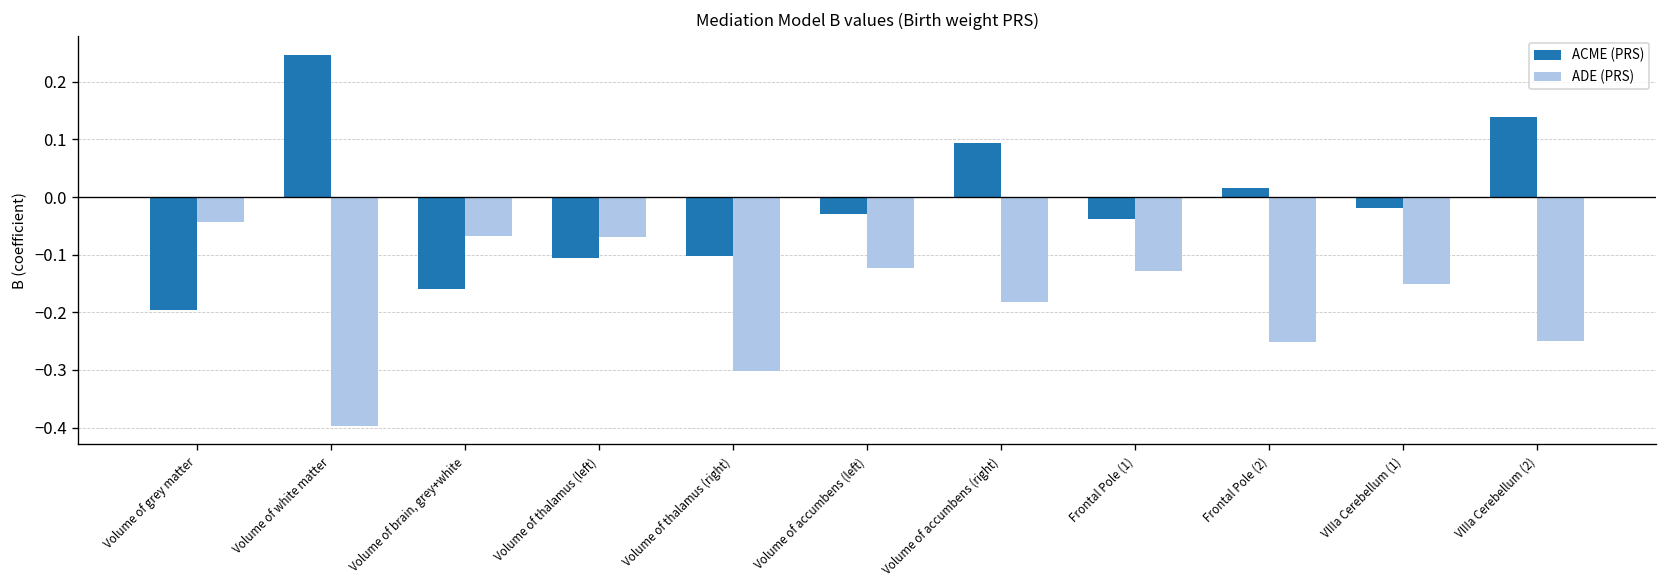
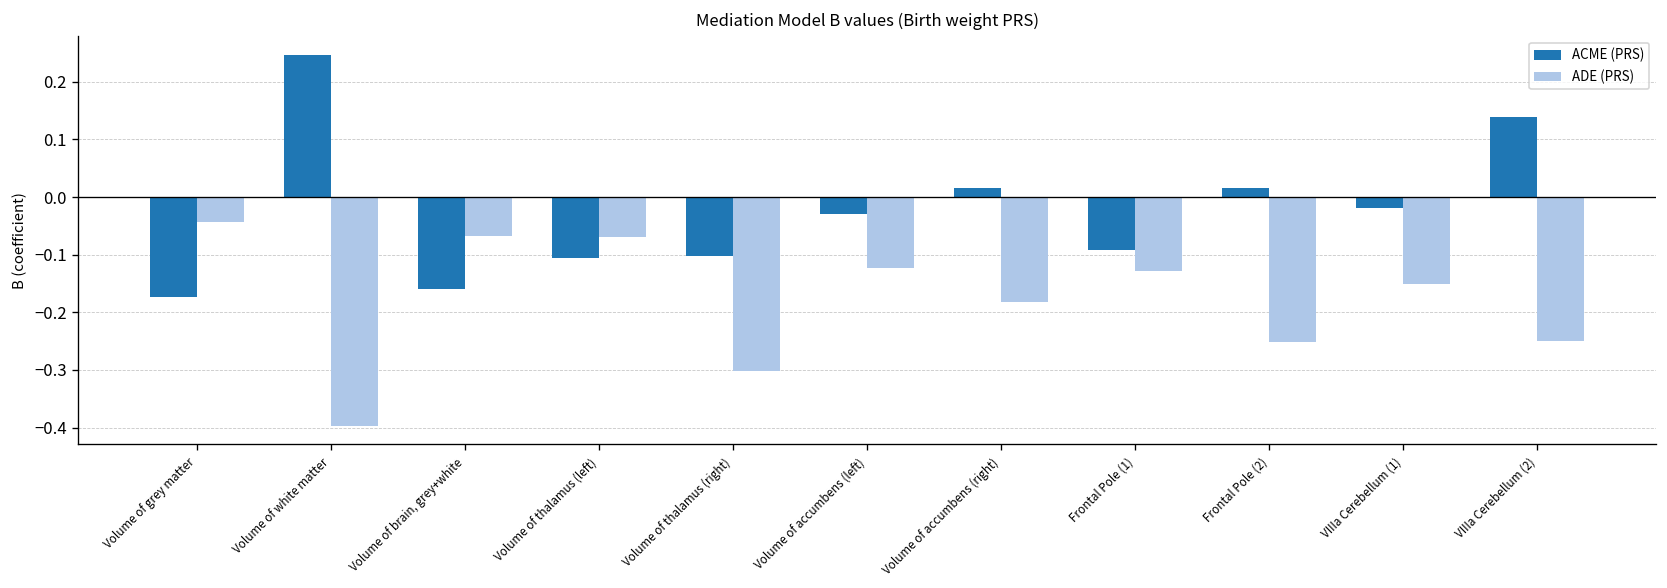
  {
    "ACME (PRS)": {
-     "Volume of grey matter": -0.20,
+     "Volume of grey matter": -0.17,
      "Volume of white matter": 0.25,
      "Volume of brain, grey+white": -0.16,
      "Volume of thalamus (left)": -0.11,
      "Volume of thalamus (right)": -0.10,
      "Volume of accumbens (left)": -0.03,
-     "Volume of accumbens (right)": 0.09,
-     "Frontal Pole (1)": -0.04,
+     "Volume of accumbens (right)": 0.02,
+     "Frontal Pole (1)": -0.09,
      "Frontal Pole (2)": 0.02,
      "VIIIa Cerebellum (1)": -0.02,
      "VIIIa Cerebellum (2)": 0.14
    },
    "ADE (PRS)": {
      "Volume of grey matter": -0.04,
      "Volume of white matter": -0.40,
      "Volume of brain, grey+white": -0.07,
      "Volume of thalamus (left)": -0.07,
      "Volume of thalamus (right)": -0.30,
      "Volume of accumbens (left)": -0.12,
      "Volume of accumbens (right)": -0.18,
      "Frontal Pole (1)": -0.13,
      "Frontal Pole (2)": -0.25,
      "VIIIa Cerebellum (1)": -0.15,
      "VIIIa Cerebellum (2)": -0.25
    }
  }
